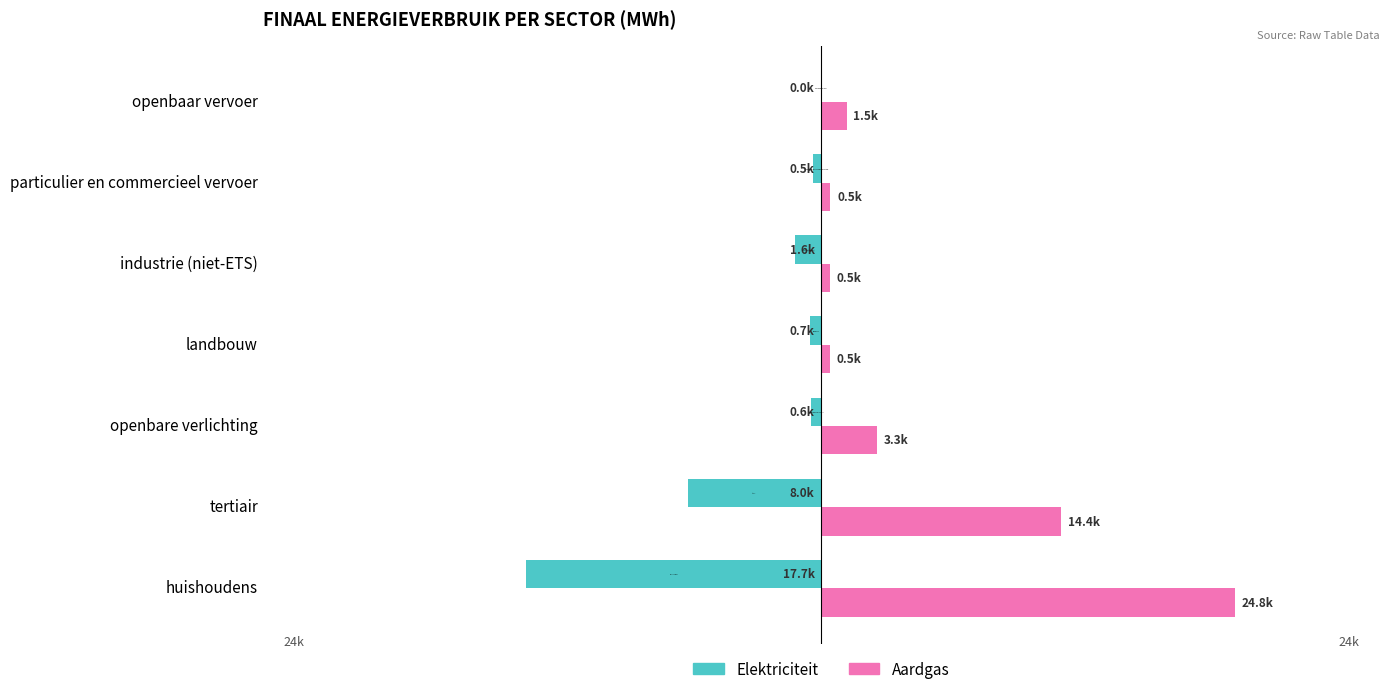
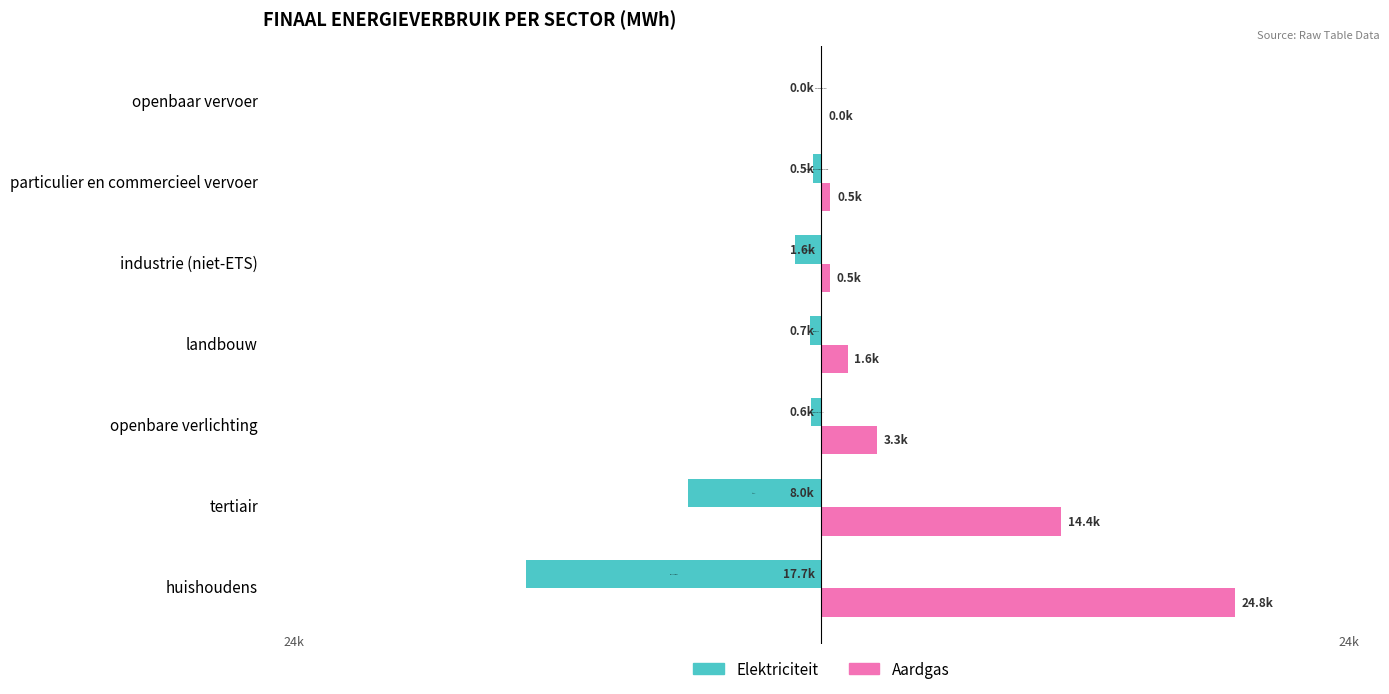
  {
    "Aardgas": {
-     "openbaar vervoer": "1.5k",
+     "openbaar vervoer": "0.0k",
      "particulier en commercieel vervoer": "0.5k",
      "industrie (niet-ETS)": "0.5k",
-     "landbouw": "0.5k",
+     "landbouw": "1.6k",
      "openbare verlichting": "3.3k",
      "tertiair": "14.4k",
      "huishoudens": "24.8k"
    }
  }
